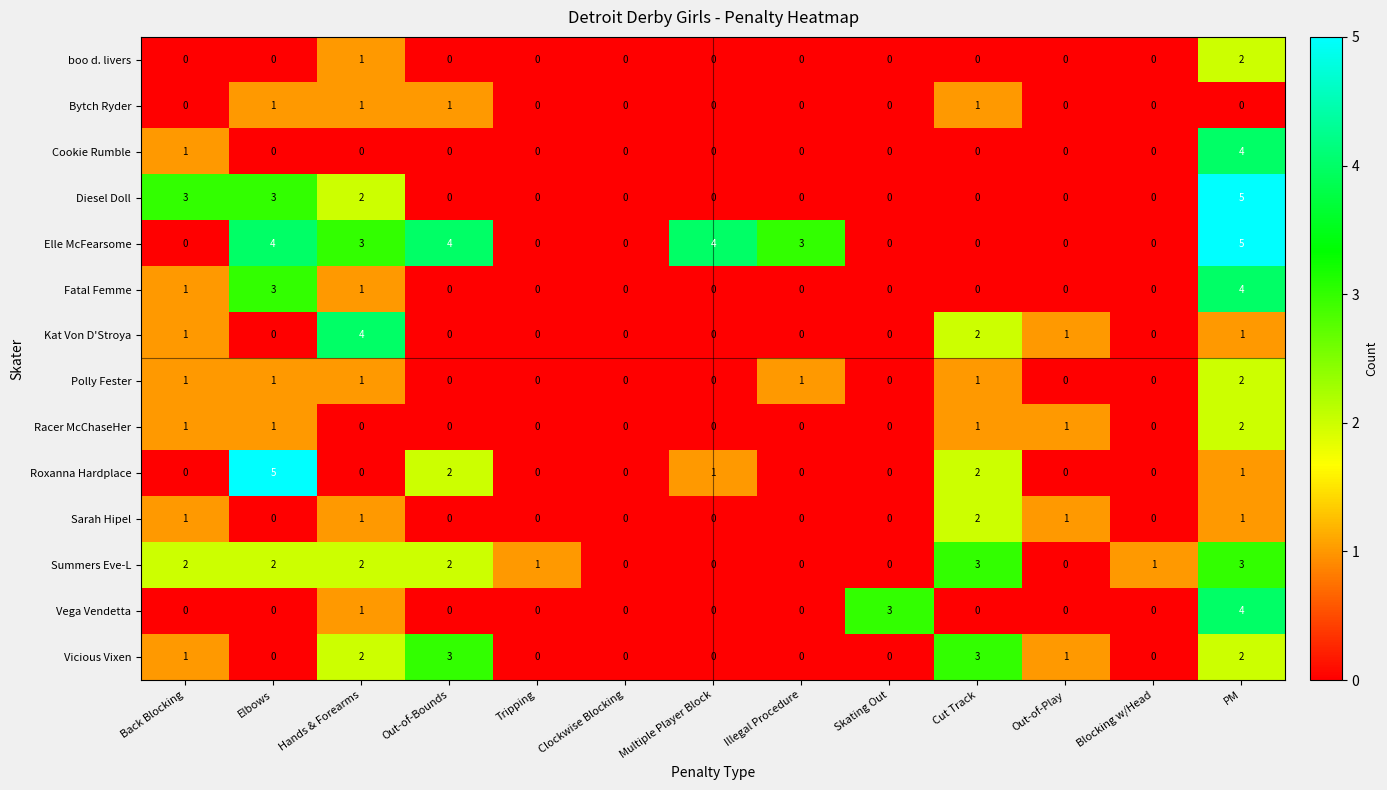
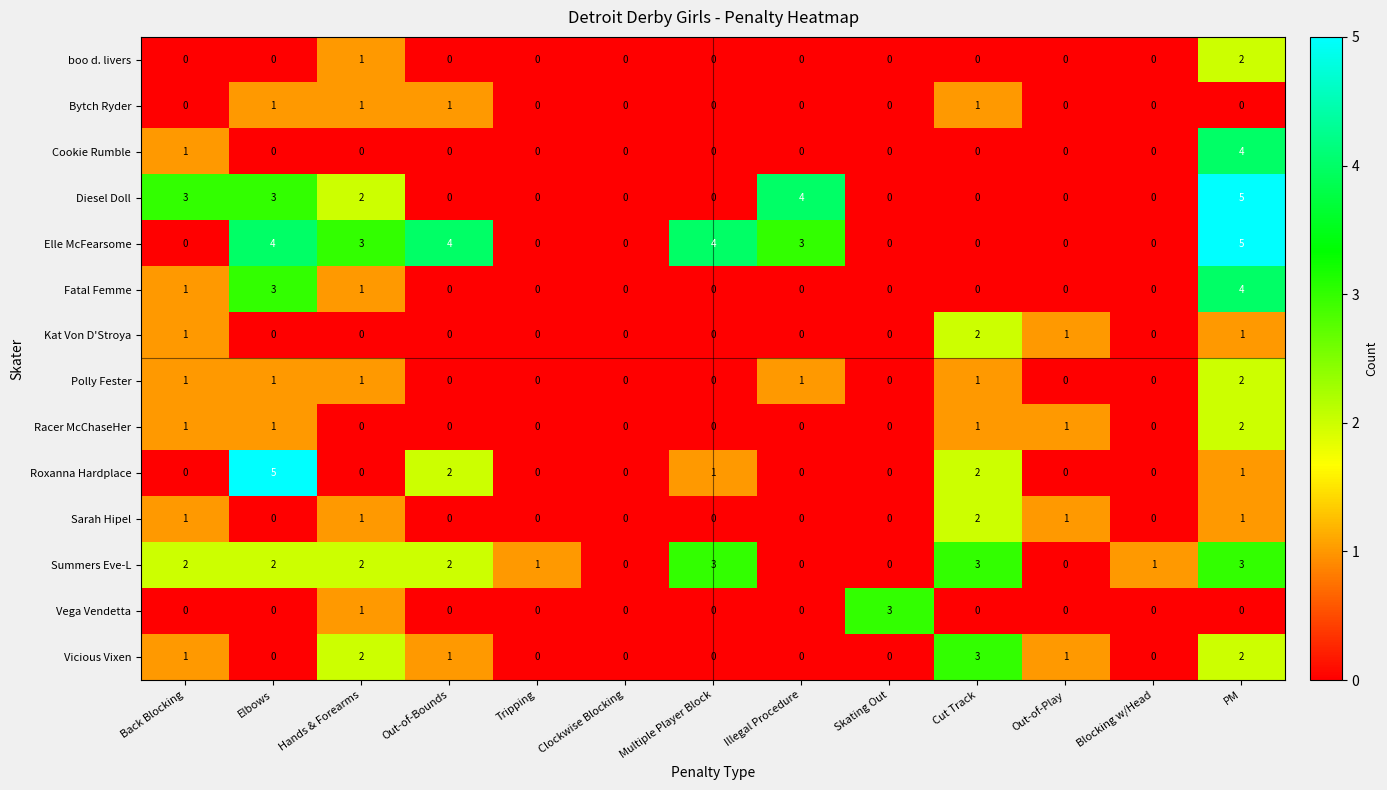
  {
    "boo d. livers": {
      "Back Blocking": 0,
      "Elbows": 0,
      "Hands & Forearms": 1,
      "Out-of-Bounds": 0,
      "Tripping": 0,
      "Clockwise Blocking": 0,
      "Multiple Player Block": 0,
      "Illegal Procedure": 0,
      "Skating Out": 0,
      "Cut Track": 0,
      "Out-of-Play": 0,
      "Blocking w/Head": 0,
      "PM": 2
    },
    "Bytch Ryder": {
      "Back Blocking": 0,
      "Elbows": 1,
      "Hands & Forearms": 1,
      "Out-of-Bounds": 1,
      "Tripping": 0,
      "Clockwise Blocking": 0,
      "Multiple Player Block": 0,
      "Illegal Procedure": 0,
      "Skating Out": 0,
      "Cut Track": 1,
      "Out-of-Play": 0,
      "Blocking w/Head": 0,
      "PM": 0
    },
    "Cookie Rumble": {
      "Back Blocking": 1,
      "Elbows": 0,
      "Hands & Forearms": 0,
      "Out-of-Bounds": 0,
      "Tripping": 0,
      "Clockwise Blocking": 0,
      "Multiple Player Block": 0,
      "Illegal Procedure": 0,
      "Skating Out": 0,
      "Cut Track": 0,
      "Out-of-Play": 0,
      "Blocking w/Head": 0,
      "PM": 4
    },
    "Diesel Doll": {
      "Back Blocking": 3,
      "Elbows": 3,
      "Hands & Forearms": 2,
      "Out-of-Bounds": 0,
      "Tripping": 0,
      "Clockwise Blocking": 0,
      "Multiple Player Block": 0,
-     "Illegal Procedure": 0,
+     "Illegal Procedure": 4,
      "Skating Out": 0,
      "Cut Track": 0,
      "Out-of-Play": 0,
      "Blocking w/Head": 0,
      "PM": 5
    },
    "Elle McFearsome": {
      "Back Blocking": 0,
      "Elbows": 4,
      "Hands & Forearms": 3,
      "Out-of-Bounds": 4,
      "Tripping": 0,
      "Clockwise Blocking": 0,
      "Multiple Player Block": 4,
      "Illegal Procedure": 3,
      "Skating Out": 0,
      "Cut Track": 0,
      "Out-of-Play": 0,
      "Blocking w/Head": 0,
      "PM": 5
    },
    "Fatal Femme": {
      "Back Blocking": 1,
      "Elbows": 3,
      "Hands & Forearms": 1,
      "Out-of-Bounds": 0,
      "Tripping": 0,
      "Clockwise Blocking": 0,
      "Multiple Player Block": 0,
      "Illegal Procedure": 0,
      "Skating Out": 0,
      "Cut Track": 0,
      "Out-of-Play": 0,
      "Blocking w/Head": 0,
      "PM": 4
    },
    "Kat Von D'Stroya": {
      "Back Blocking": 1,
      "Elbows": 0,
-     "Hands & Forearms": 4,
+     "Hands & Forearms": 0,
      "Out-of-Bounds": 0,
      "Tripping": 0,
      "Clockwise Blocking": 0,
      "Multiple Player Block": 0,
      "Illegal Procedure": 0,
      "Skating Out": 0,
      "Cut Track": 2,
      "Out-of-Play": 1,
      "Blocking w/Head": 0,
      "PM": 1
    },
    "Polly Fester": {
      "Back Blocking": 1,
      "Elbows": 1,
      "Hands & Forearms": 1,
      "Out-of-Bounds": 0,
      "Tripping": 0,
      "Clockwise Blocking": 0,
      "Multiple Player Block": 0,
      "Illegal Procedure": 1,
      "Skating Out": 0,
      "Cut Track": 1,
      "Out-of-Play": 0,
      "Blocking w/Head": 0,
      "PM": 2
    },
    "Racer McChaseHer": {
      "Back Blocking": 1,
      "Elbows": 1,
      "Hands & Forearms": 0,
      "Out-of-Bounds": 0,
      "Tripping": 0,
      "Clockwise Blocking": 0,
      "Multiple Player Block": 0,
      "Illegal Procedure": 0,
      "Skating Out": 0,
      "Cut Track": 1,
      "Out-of-Play": 1,
      "Blocking w/Head": 0,
      "PM": 2
    },
    "Roxanna Hardplace": {
      "Back Blocking": 0,
      "Elbows": 5,
      "Hands & Forearms": 0,
      "Out-of-Bounds": 2,
      "Tripping": 0,
      "Clockwise Blocking": 0,
      "Multiple Player Block": 1,
      "Illegal Procedure": 0,
      "Skating Out": 0,
      "Cut Track": 2,
      "Out-of-Play": 0,
      "Blocking w/Head": 0,
      "PM": 1
    },
    "Sarah Hipel": {
      "Back Blocking": 1,
      "Elbows": 0,
      "Hands & Forearms": 1,
      "Out-of-Bounds": 0,
      "Tripping": 0,
      "Clockwise Blocking": 0,
      "Multiple Player Block": 0,
      "Illegal Procedure": 0,
      "Skating Out": 0,
      "Cut Track": 2,
      "Out-of-Play": 1,
      "Blocking w/Head": 0,
      "PM": 1
    },
    "Summers Eve-L": {
      "Back Blocking": 2,
      "Elbows": 2,
      "Hands & Forearms": 2,
      "Out-of-Bounds": 2,
      "Tripping": 1,
      "Clockwise Blocking": 0,
-     "Multiple Player Block": 0,
+     "Multiple Player Block": 3,
      "Illegal Procedure": 0,
      "Skating Out": 0,
      "Cut Track": 3,
      "Out-of-Play": 0,
      "Blocking w/Head": 1,
      "PM": 3
    },
    "Vega Vendetta": {
      "Back Blocking": 0,
      "Elbows": 0,
      "Hands & Forearms": 1,
      "Out-of-Bounds": 0,
      "Tripping": 0,
      "Clockwise Blocking": 0,
      "Multiple Player Block": 0,
      "Illegal Procedure": 0,
      "Skating Out": 3,
      "Cut Track": 0,
      "Out-of-Play": 0,
      "Blocking w/Head": 0,
-     "PM": 4
+     "PM": 0
    },
    "Vicious Vixen": {
      "Back Blocking": 1,
      "Elbows": 0,
      "Hands & Forearms": 2,
-     "Out-of-Bounds": 3,
+     "Out-of-Bounds": 1,
      "Tripping": 0,
      "Clockwise Blocking": 0,
      "Multiple Player Block": 0,
      "Illegal Procedure": 0,
      "Skating Out": 0,
      "Cut Track": 3,
      "Out-of-Play": 1,
      "Blocking w/Head": 0,
      "PM": 2
    }
  }
